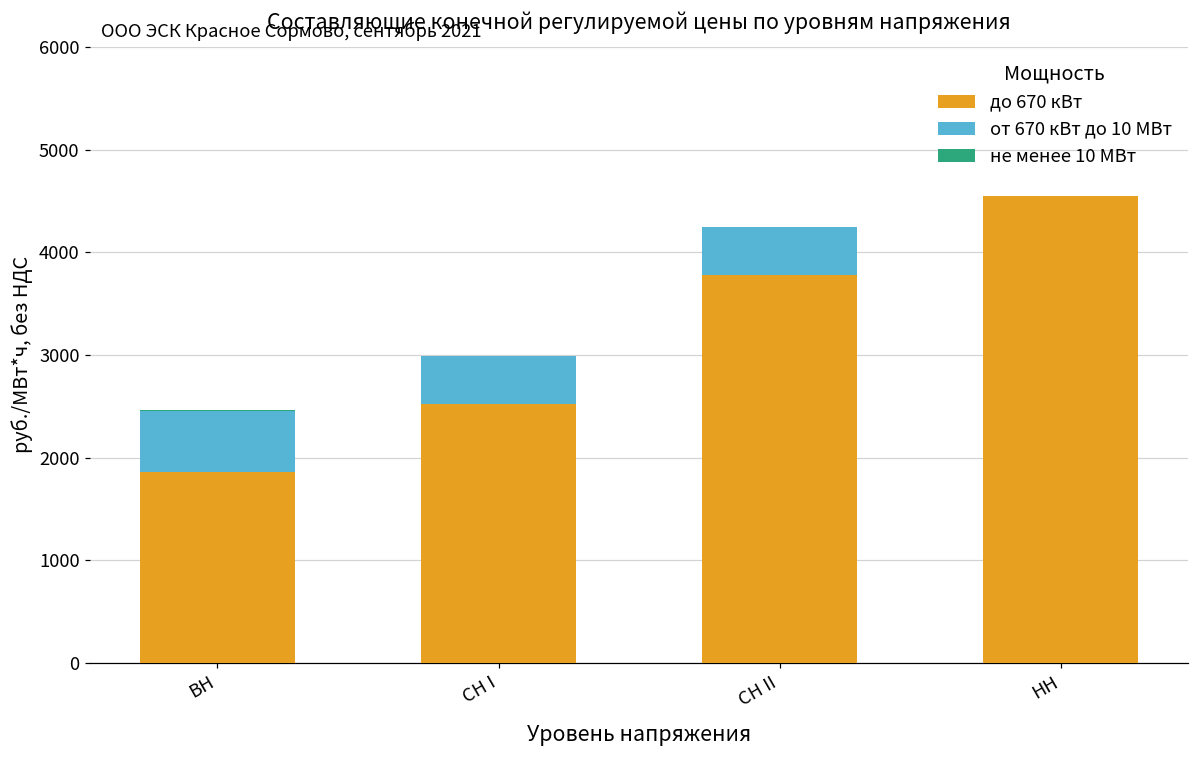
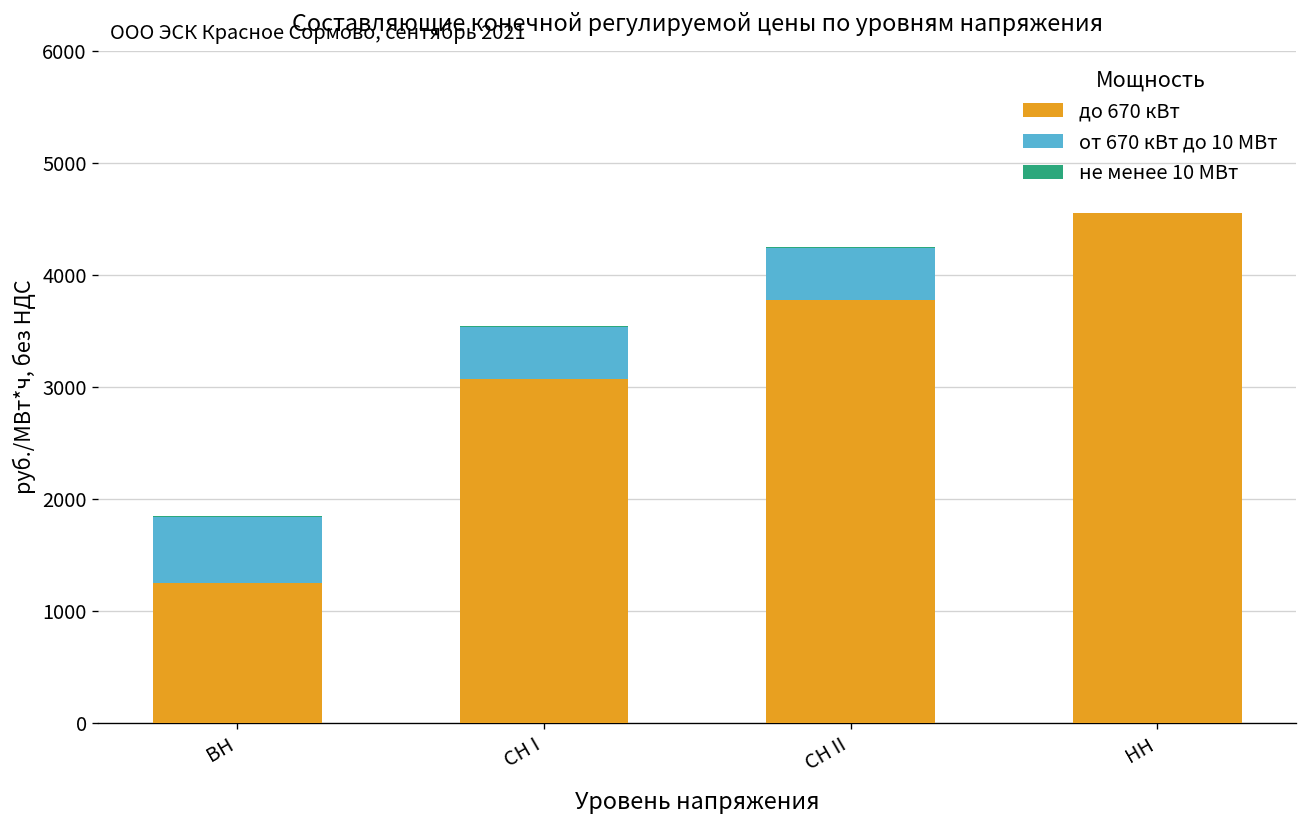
  {
    "до 670 кВт": {
-     "ВН": 1900,
-     "СН I": 2500,
+     "ВН": 1200,
+     "СН I": 3100,
      "СН II": 3800,
      "НН": 4600
    },
    "от 670 кВт до 10 МВт": {
      "ВН": 600,
      "СН I": 500,
      "СН II": 500,
      "НН": 0
    },
    "не менее 10 МВт": {
      "НН": 0
    }
  }
